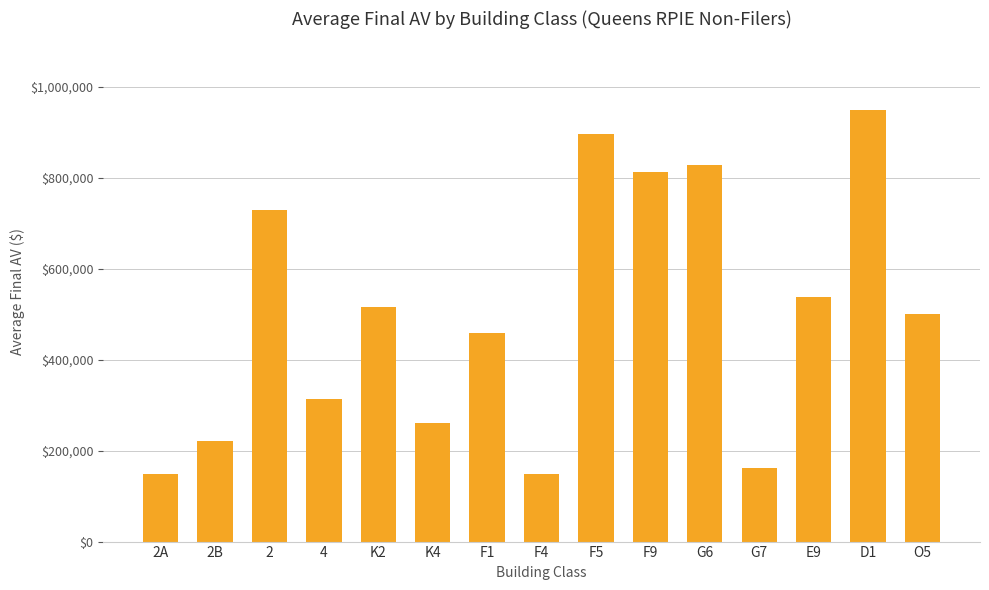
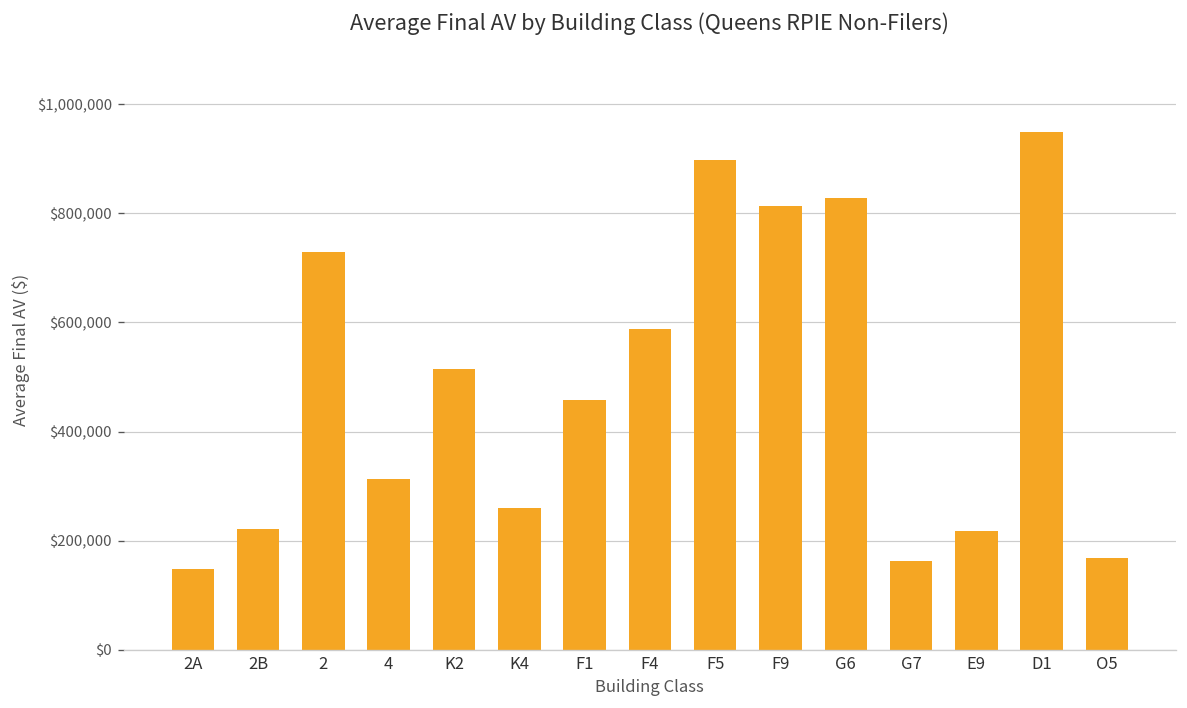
  {
    "2A": "$150,000",
    "2B": "$220,000",
    "2": "$730,000",
    "4": "$310,000",
    "K2": "$520,000",
    "K4": "$260,000",
    "F1": "$460,000",
-   "F4": "$150,000",
+   "F4": "$590,000",
    "F5": "$900,000",
    "F9": "$810,000",
    "G6": "$830,000",
    "G7": "$160,000",
-   "E9": "$540,000",
+   "E9": "$220,000",
    "D1": "$950,000",
-   "O5": "$500,000"
+   "O5": "$170,000"
  }
